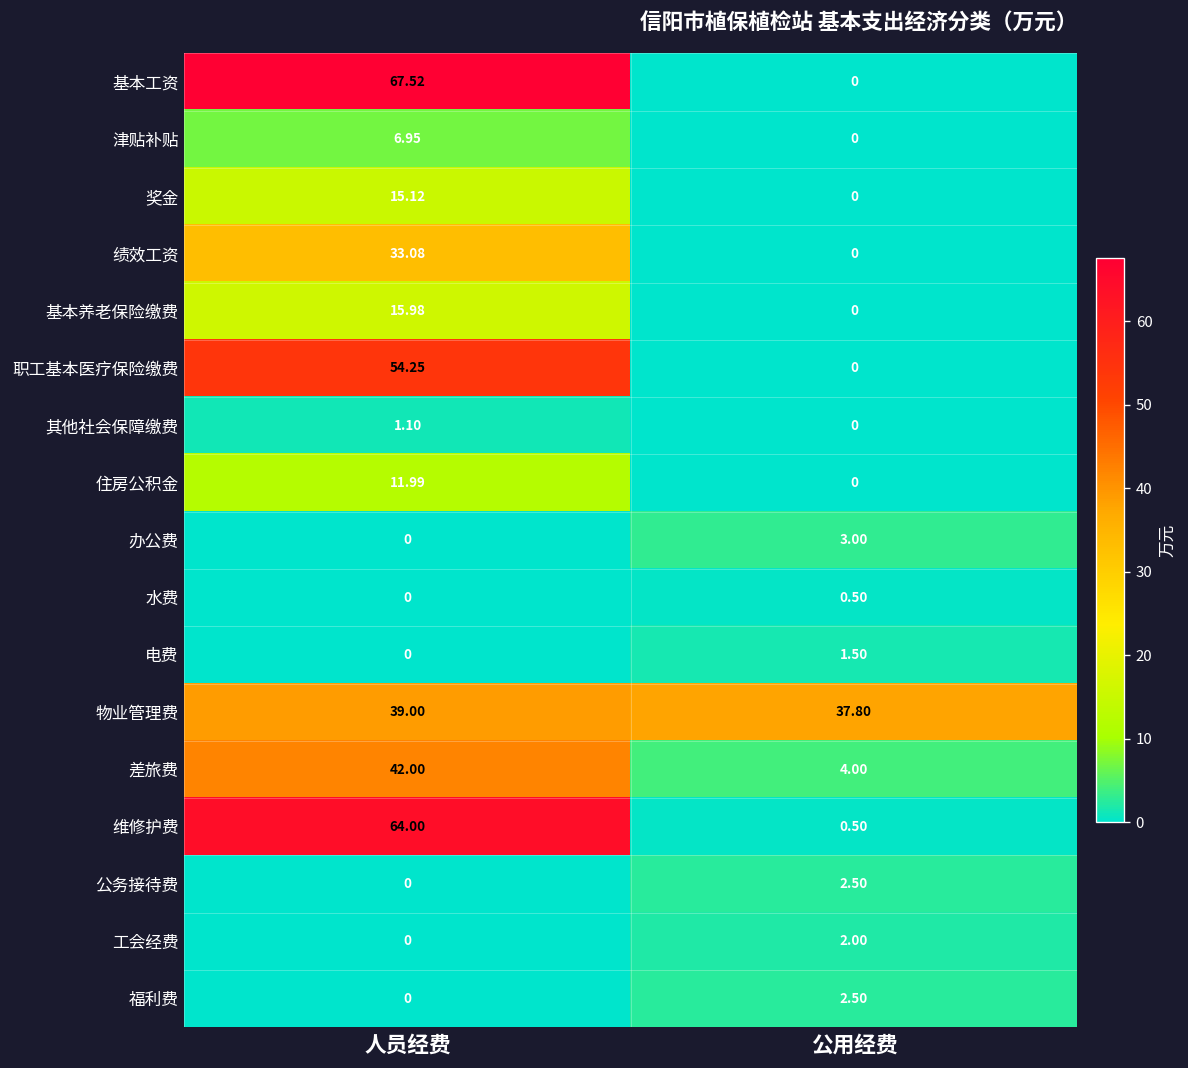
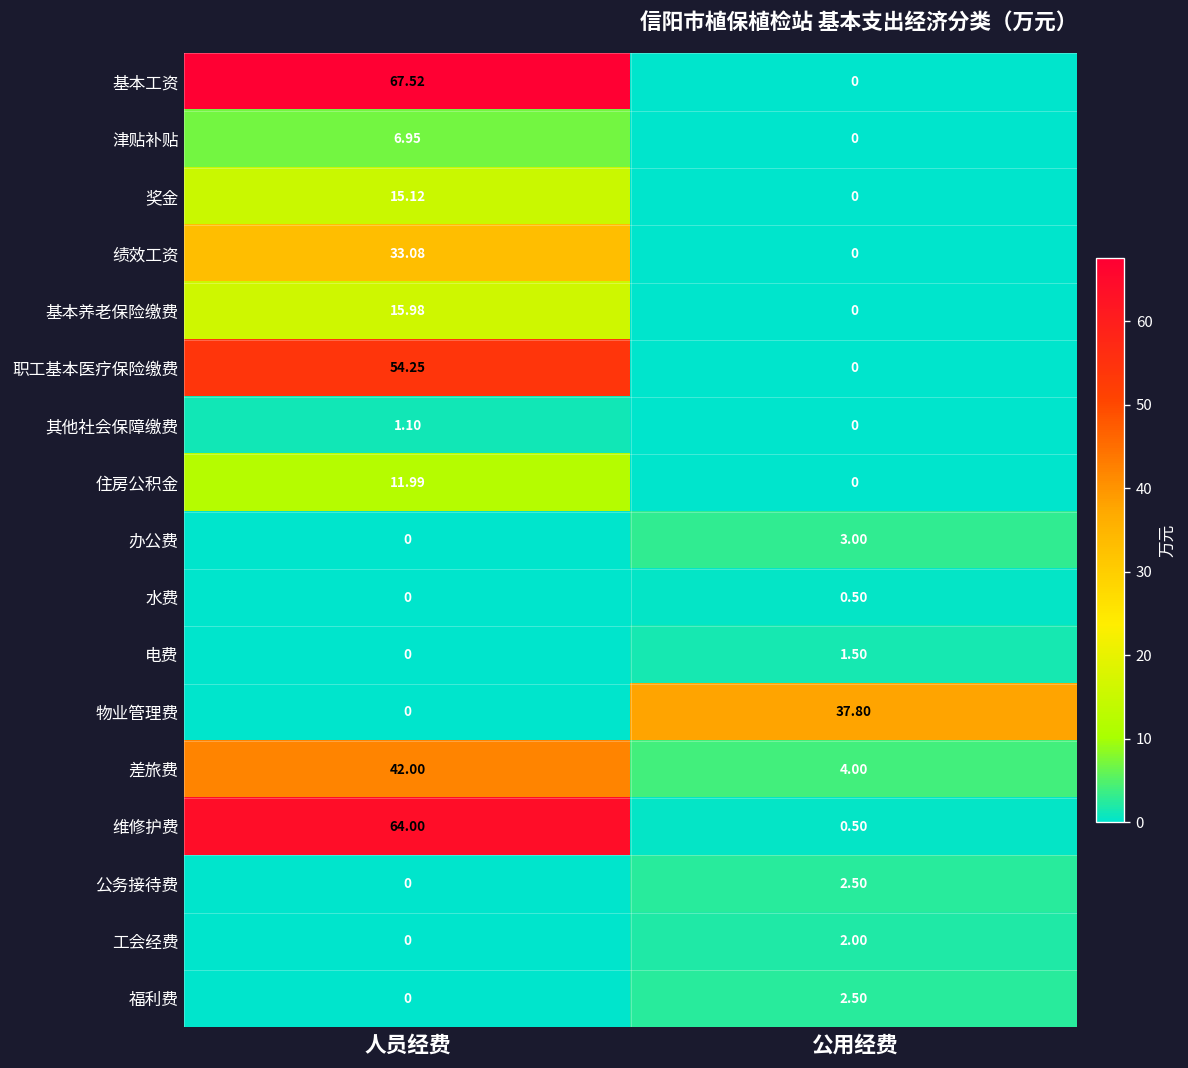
  {
    "基本工资": {
      "人员经费": 67.52,
      "公用经费": 0
    },
    "津贴补贴": {
      "人员经费": 6.95,
      "公用经费": 0
    },
    "奖金": {
      "人员经费": 15.12,
      "公用经费": 0
    },
    "绩效工资": {
      "人员经费": 33.08,
      "公用经费": 0
    },
    "基本养老保险缴费": {
      "人员经费": 15.98,
      "公用经费": 0
    },
    "职工基本医疗保险缴费": {
      "人员经费": 54.25,
      "公用经费": 0
    },
    "其他社会保障缴费": {
      "人员经费": 1.10,
      "公用经费": 0
    },
    "住房公积金": {
      "人员经费": 11.99,
      "公用经费": 0
    },
    "办公费": {
      "人员经费": 0,
      "公用经费": 3.00
    },
    "水费": {
      "人员经费": 0,
      "公用经费": 0.50
    },
    "电费": {
      "人员经费": 0,
      "公用经费": 1.50
    },
    "物业管理费": {
-     "人员经费": 39.00,
+     "人员经费": 0,
      "公用经费": 37.80
    },
    "差旅费": {
      "人员经费": 42.00,
      "公用经费": 4.00
    },
    "维修护费": {
      "人员经费": 64.00,
      "公用经费": 0.50
    },
    "公务接待费": {
      "人员经费": 0,
      "公用经费": 2.50
    },
    "工会经费": {
      "人员经费": 0,
      "公用经费": 2.00
    },
    "福利费": {
      "人员经费": 0,
      "公用经费": 2.50
    }
  }
